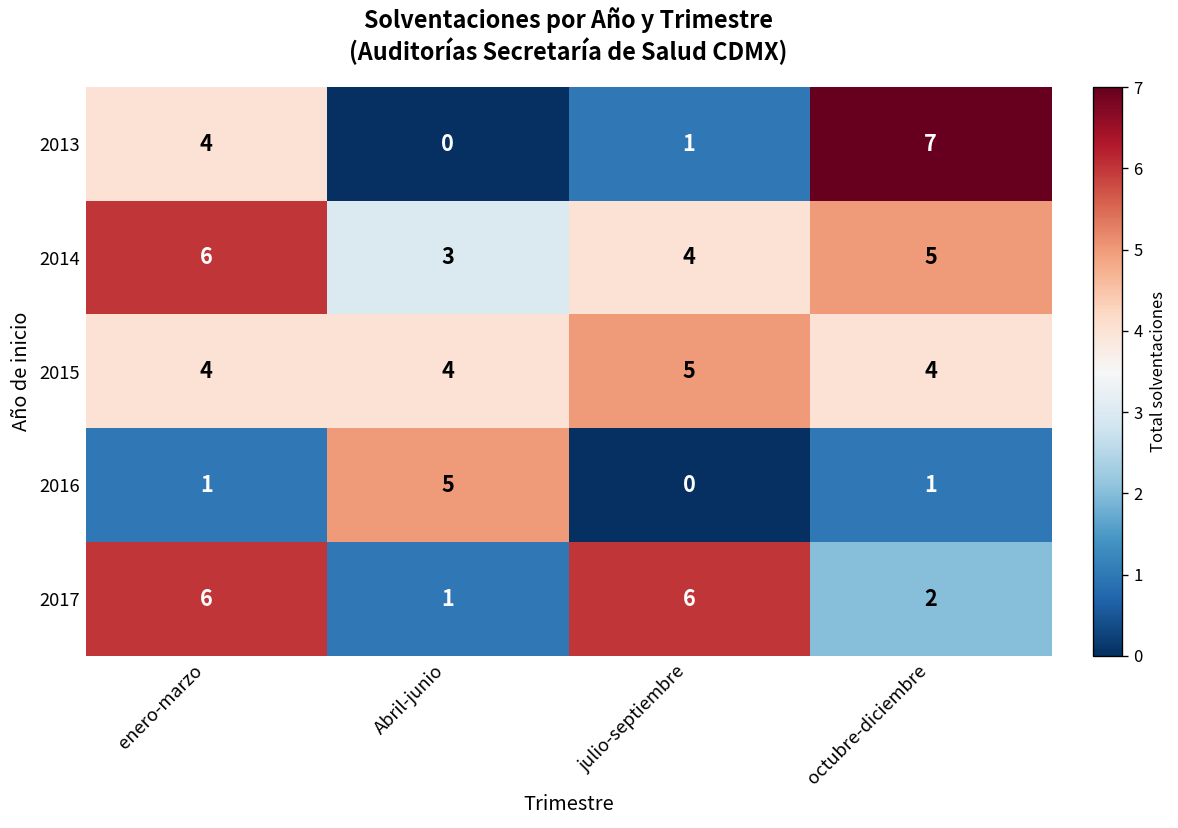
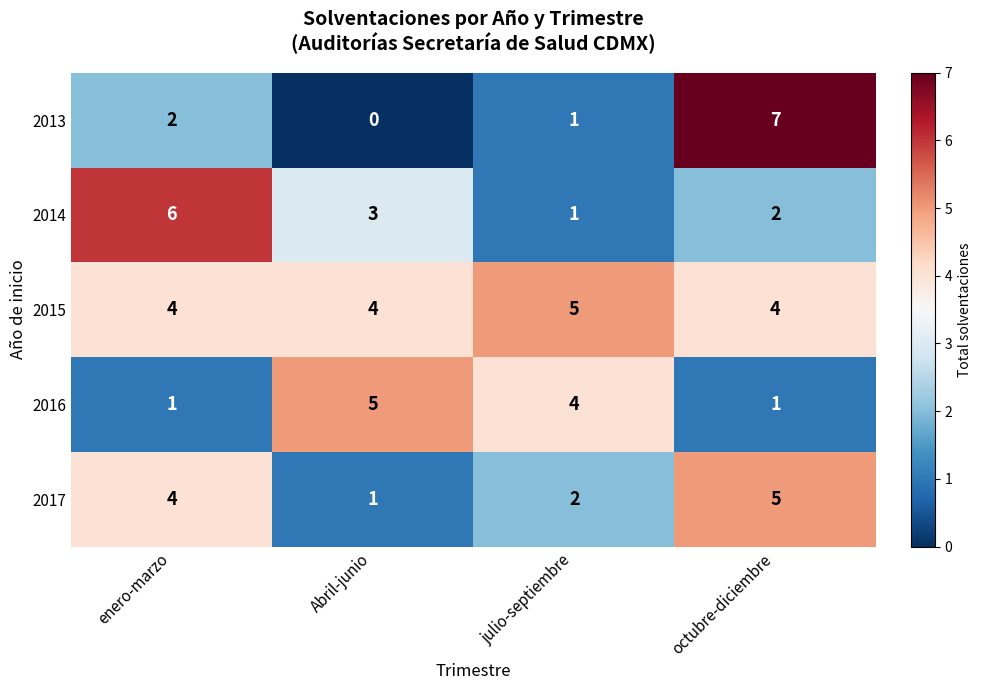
  {
    "2013": {
-     "enero-marzo": 4,
+     "enero-marzo": 2,
      "Abril-junio": 0,
      "julio-septiembre": 1,
      "octubre-diciembre": 7
    },
    "2014": {
      "enero-marzo": 6,
      "Abril-junio": 3,
-     "julio-septiembre": 4,
-     "octubre-diciembre": 5
+     "julio-septiembre": 1,
+     "octubre-diciembre": 2
    },
    "2015": {
      "enero-marzo": 4,
      "Abril-junio": 4,
      "julio-septiembre": 5,
      "octubre-diciembre": 4
    },
    "2016": {
      "enero-marzo": 1,
      "Abril-junio": 5,
-     "julio-septiembre": 0,
+     "julio-septiembre": 4,
      "octubre-diciembre": 1
    },
    "2017": {
-     "enero-marzo": 6,
+     "enero-marzo": 4,
      "Abril-junio": 1,
-     "julio-septiembre": 6,
-     "octubre-diciembre": 2
+     "julio-septiembre": 2,
+     "octubre-diciembre": 5
    }
  }
